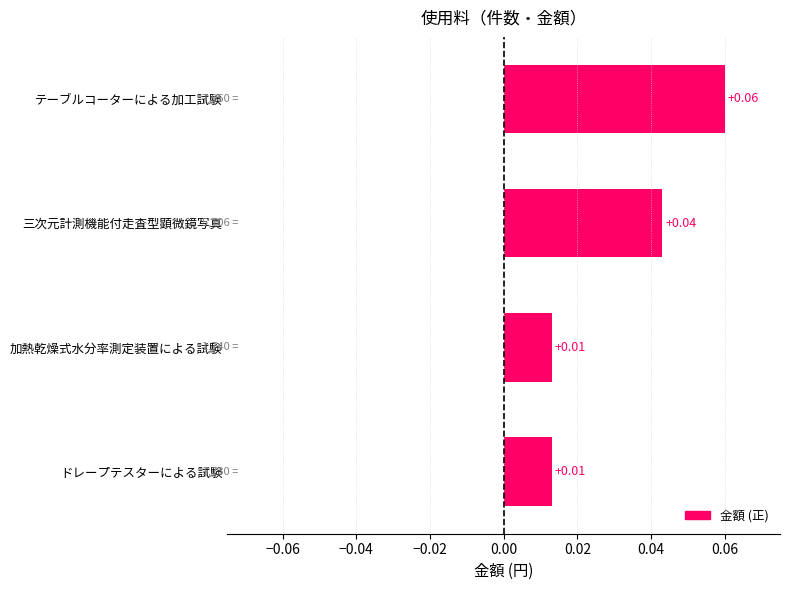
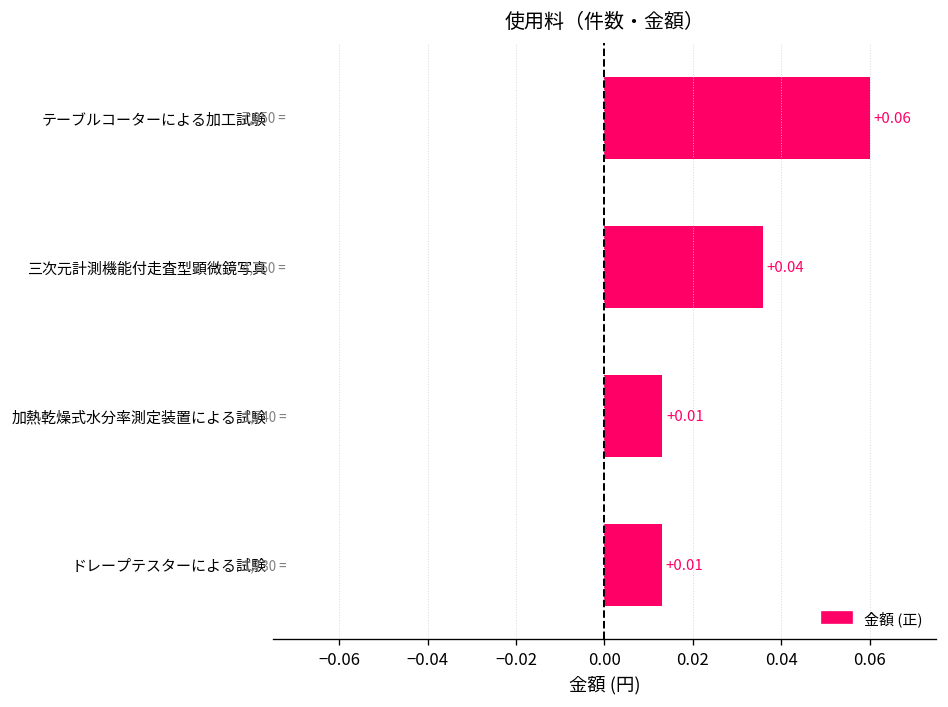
  {
    "テーブルコーターによる加工試験": "+0.06",
-   "三次元計測機能付走査型顕微鏡写真": "5,706",
+   "三次元計測機能付走査型顕微鏡写真": "4,760",
    "加熱乾燥式水分率測定装置による試験": "+0.01",
    "ドレープテスターによる試験": "+0.01"
  }
